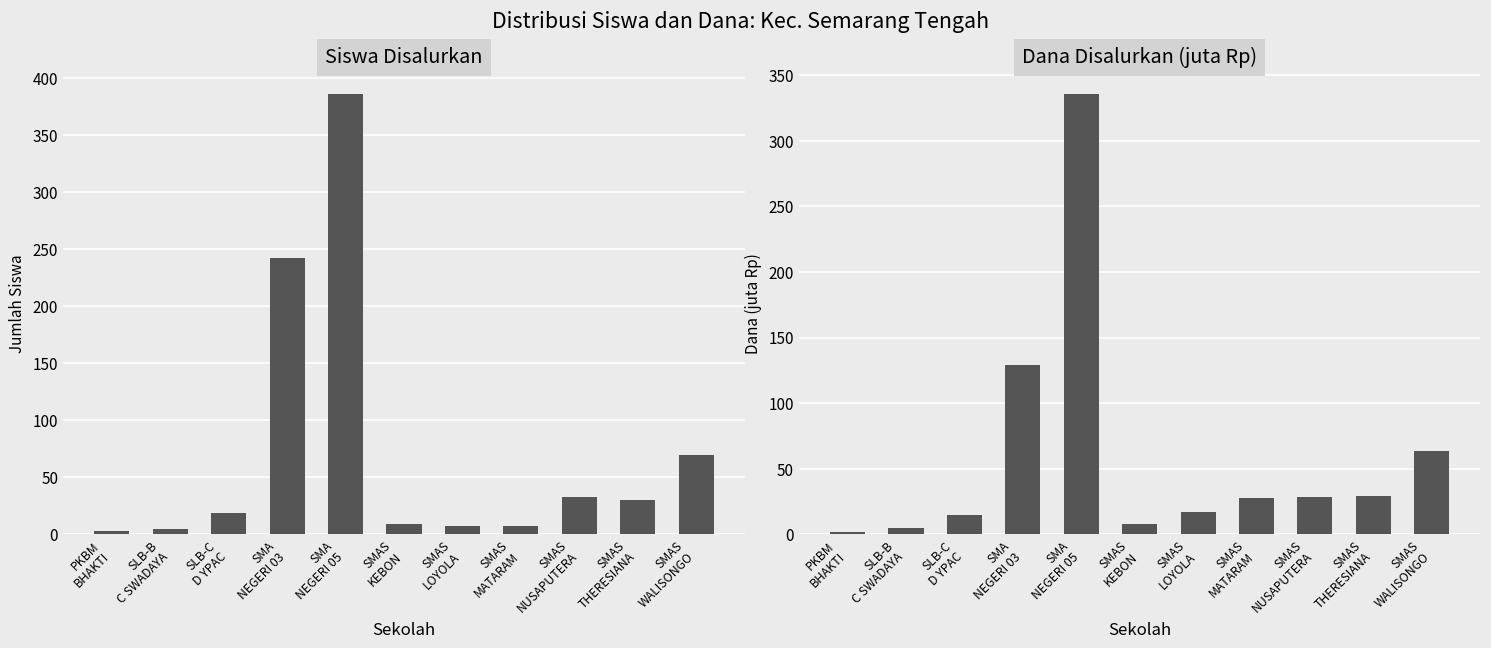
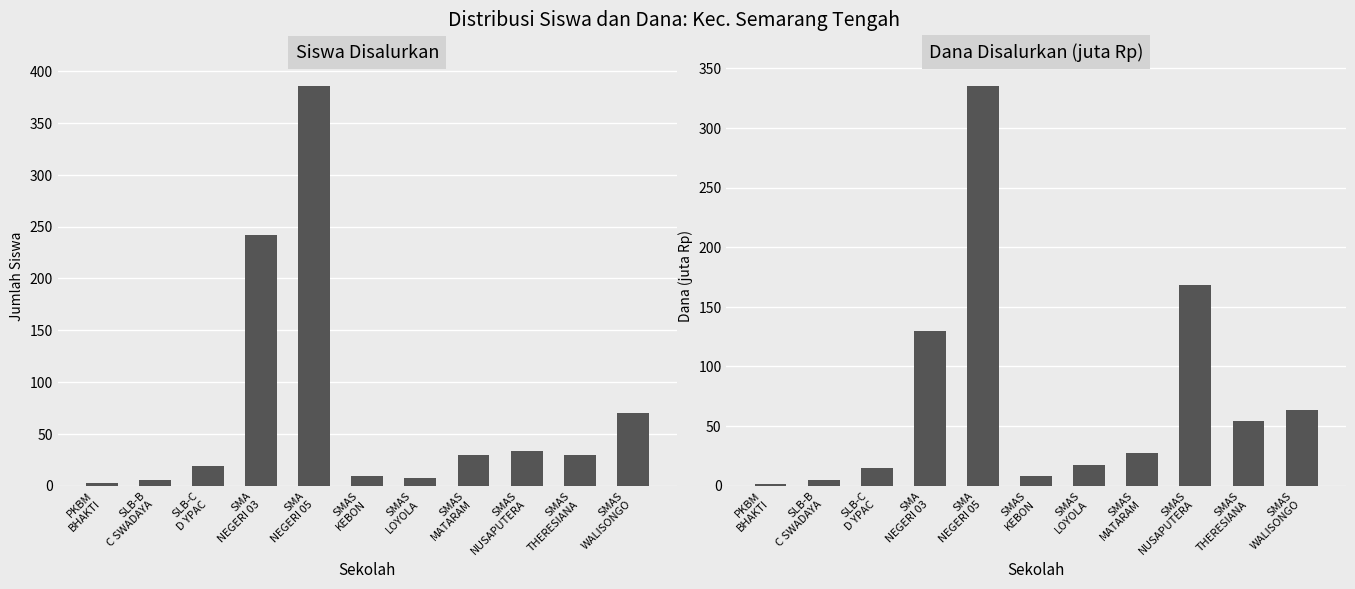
  {
    "Siswa Disalurkan": {
      "PKBM BHAKTI": 3,
      "SLB-B C SWADAYA": 5,
      "SLB-C D YPAC": 19,
      "SMA NEGERI 03": 242,
      "SMA NEGERI 05": 386,
      "SMAS KEBON": 9,
      "SMAS LOYOLA": 7,
-     "SMAS MATARAM": 7,
+     "SMAS MATARAM": 30,
      "SMAS NUSAPUTERA": 33,
      "SMAS THERESIANA": 30,
      "SMAS WALISONGO": 70
    },
    "Dana Disalurkan (juta Rp)": {
      "SLB-B C SWADAYA": 5,
      "SLB-C D YPAC": 15,
      "SMA NEGERI 03": 129,
      "SMA NEGERI 05": 336,
      "SMAS KEBON": 8,
      "SMAS LOYOLA": 17,
      "SMAS MATARAM": 28,
-     "SMAS NUSAPUTERA": 29,
-     "SMAS THERESIANA": 29,
+     "SMAS NUSAPUTERA": 168,
+     "SMAS THERESIANA": 54,
      "SMAS WALISONGO": 64
    }
  }
